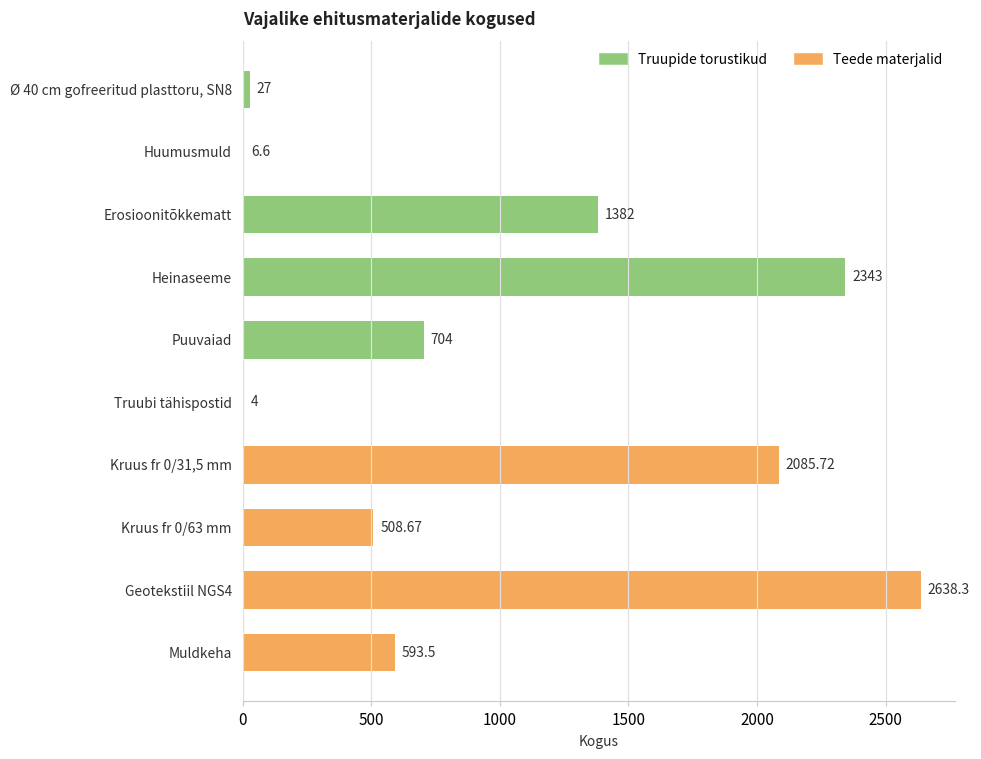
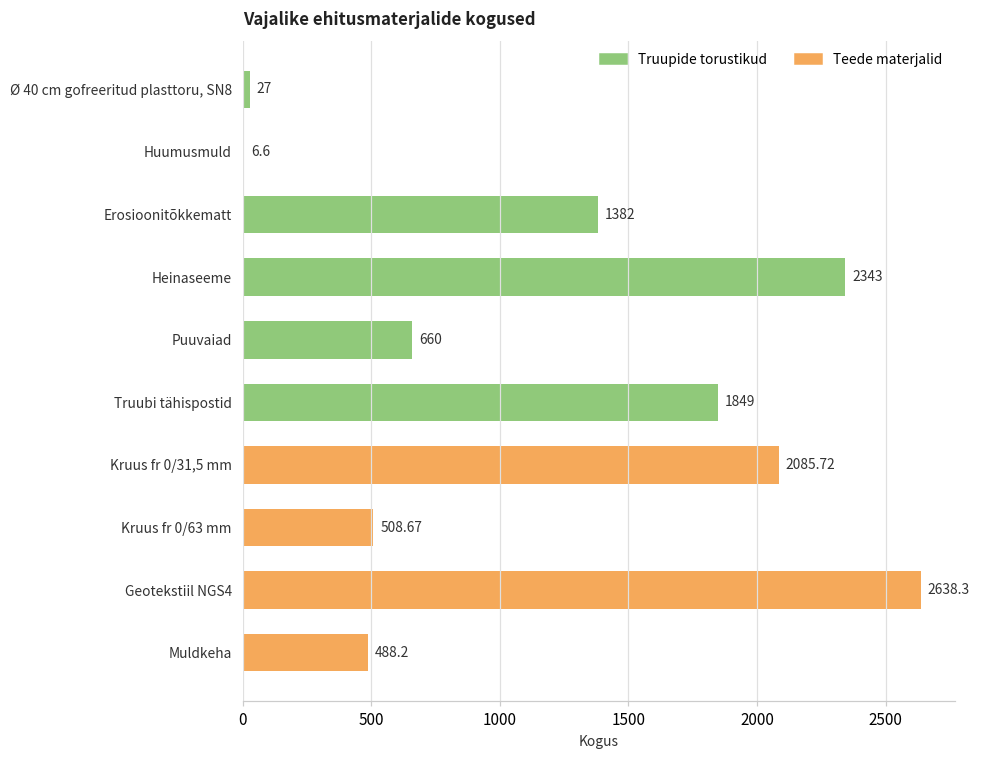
  {
    "Ø 40 cm gofreeritud plasttoru, SN8": 27,
    "Huumusmuld": 6.6,
    "Erosioonitõkkematt": 1382,
    "Heinaseeme": 2343,
-   "Puuvaiad": 704,
-   "Truubi tähispostid": 4,
+   "Puuvaiad": 660,
+   "Truubi tähispostid": 1849,
    "Kruus fr 0/31,5 mm": 2085.72,
    "Kruus fr 0/63 mm": 508.67,
    "Geotekstiil NGS4": 2638.3,
-   "Muldkeha": 593.5
+   "Muldkeha": 488.2
  }
